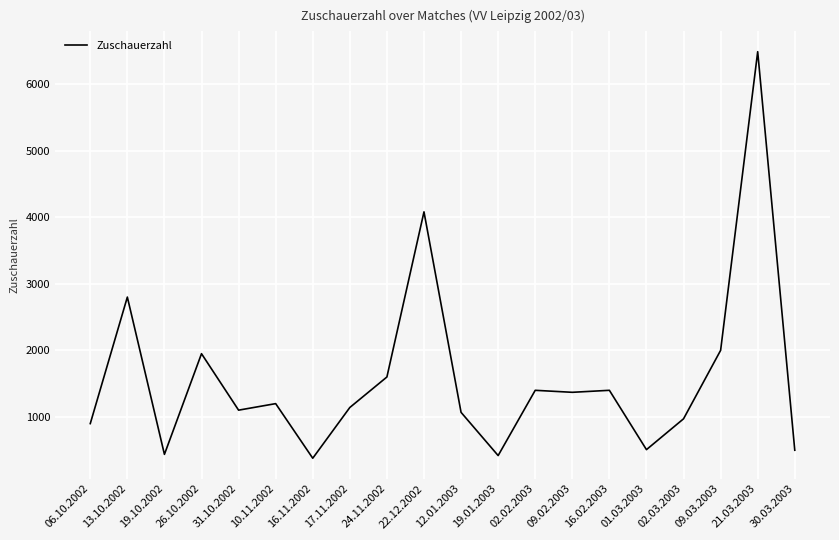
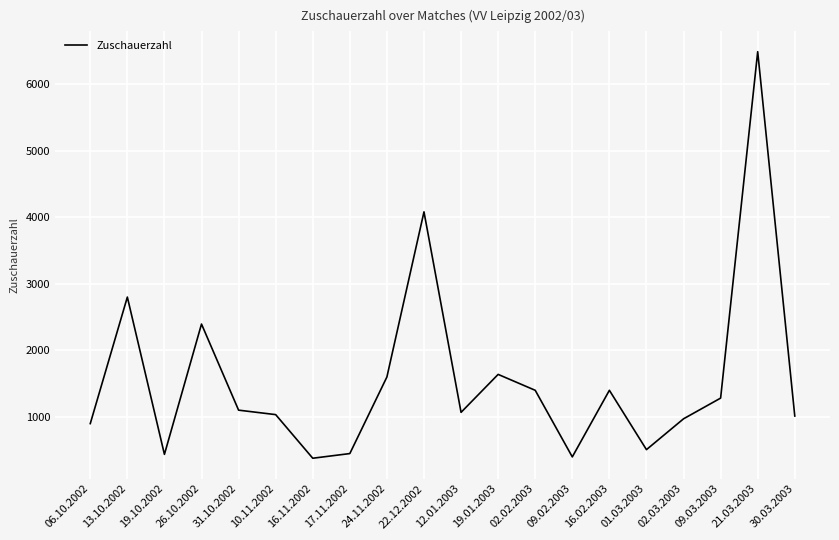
  {
    "06.10.2002": 900,
    "13.10.2002": 2800,
    "19.10.2002": 400,
-   "26.10.2002": 2000,
+   "26.10.2002": 2400,
    "31.10.2002": 1100,
-   "10.11.2002": 1200,
+   "10.11.2002": 1000,
    "16.11.2002": 400,
-   "17.11.2002": 1100,
+   "17.11.2002": 500,
    "24.11.2002": 1600,
    "22.12.2002": 4100,
    "12.01.2003": 1100,
-   "19.01.2003": 400,
+   "19.01.2003": 1600,
    "02.02.2003": 1400,
-   "09.02.2003": 1400,
+   "09.02.2003": 400,
    "16.02.2003": 1400,
    "01.03.2003": 500,
    "02.03.2003": 1000,
-   "09.03.2003": 2000,
+   "09.03.2003": 1300,
    "21.03.2003": 6500,
-   "30.03.2003": 500
+   "30.03.2003": 1000
  }
